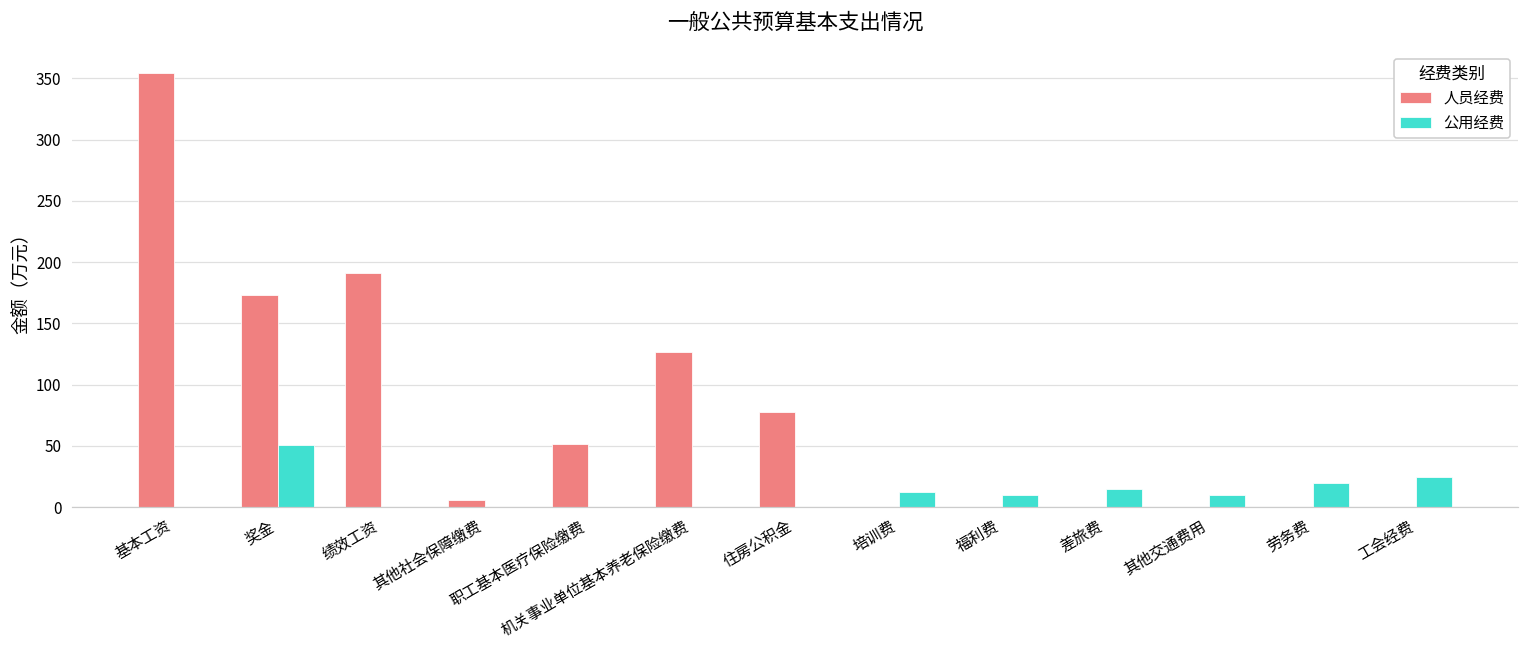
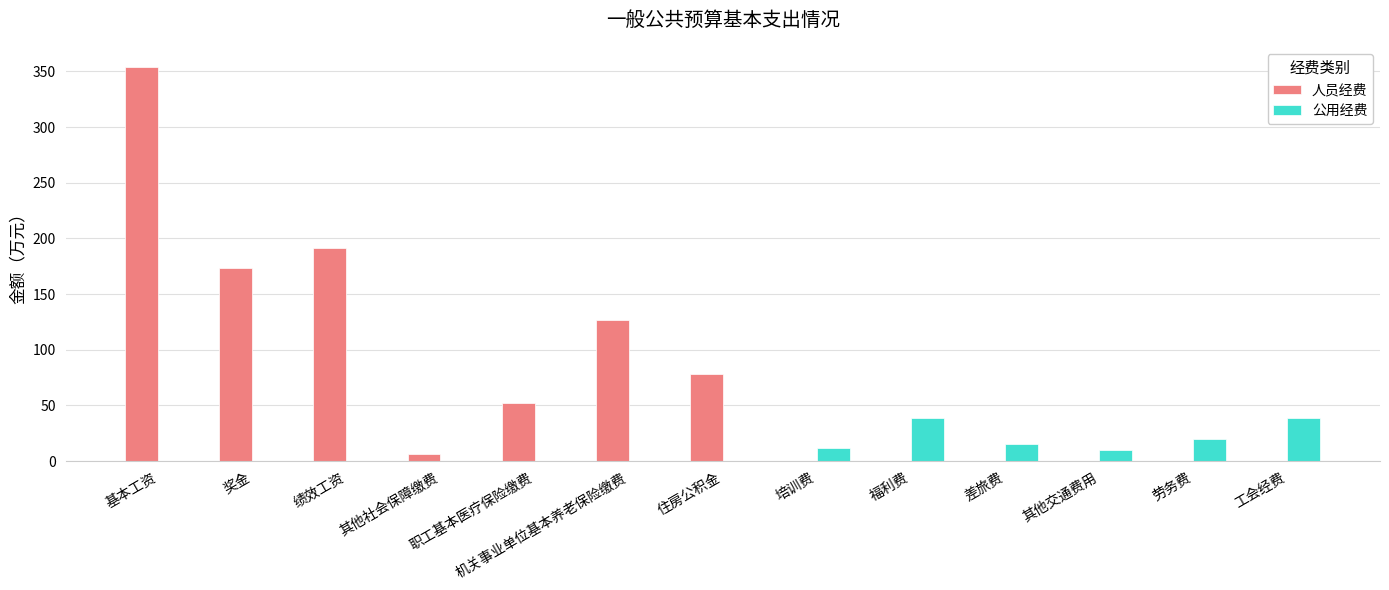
  {
    "人员经费": {
      "基本工资": 354,
      "奖金": 173,
      "绩效工资": 191,
      "其他社会保障缴费": 6,
      "职工基本医疗保险缴费": 52,
      "机关事业单位基本养老保险缴费": 127,
      "住房公积金": 78,
      "培训费": 0,
      "福利费": 0,
      "差旅费": 0,
      "其他交通费用": 0,
      "劳务费": 0,
      "工会经费": 0
    },
    "公用经费": {
      "基本工资": 0,
-     "奖金": 51,
+     "奖金": 0,
      "绩效工资": 0,
      "其他社会保障缴费": 0,
      "职工基本医疗保险缴费": 0,
      "机关事业单位基本养老保险缴费": 0,
      "住房公积金": 0,
      "培训费": 12,
-     "福利费": 10,
+     "福利费": 39,
      "差旅费": 15,
      "其他交通费用": 10,
      "劳务费": 20,
-     "工会经费": 25
+     "工会经费": 39
    }
  }
